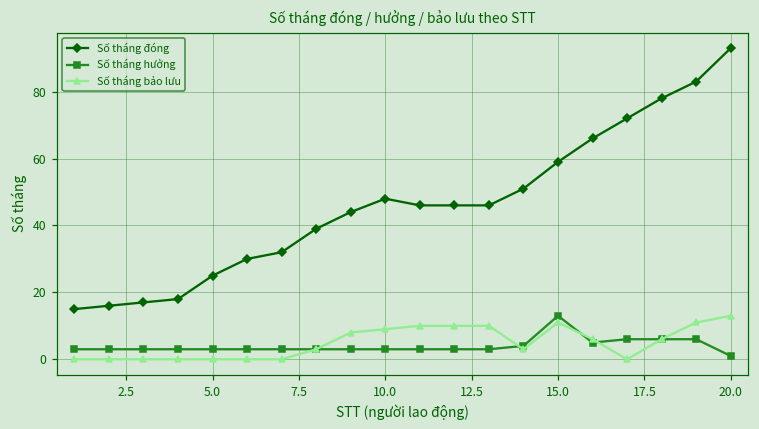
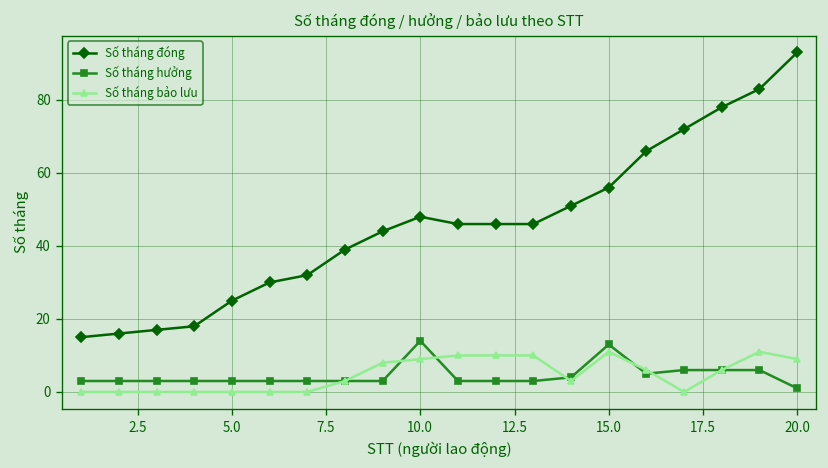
  {
    "Số tháng đóng": {
      "5.0": 25,
      "10.0": 48,
-     "15.0": 59,
+     "15.0": 56,
      "20.0": 93
    },
    "Số tháng hưởng": {
      "5.0": 3,
-     "10.0": 3,
+     "10.0": 14,
      "15.0": 13,
      "20.0": 1
    },
    "Số tháng bảo lưu": {
      "5.0": 0,
      "10.0": 9,
      "15.0": 11,
-     "20.0": 13
+     "20.0": 9
    }
  }
